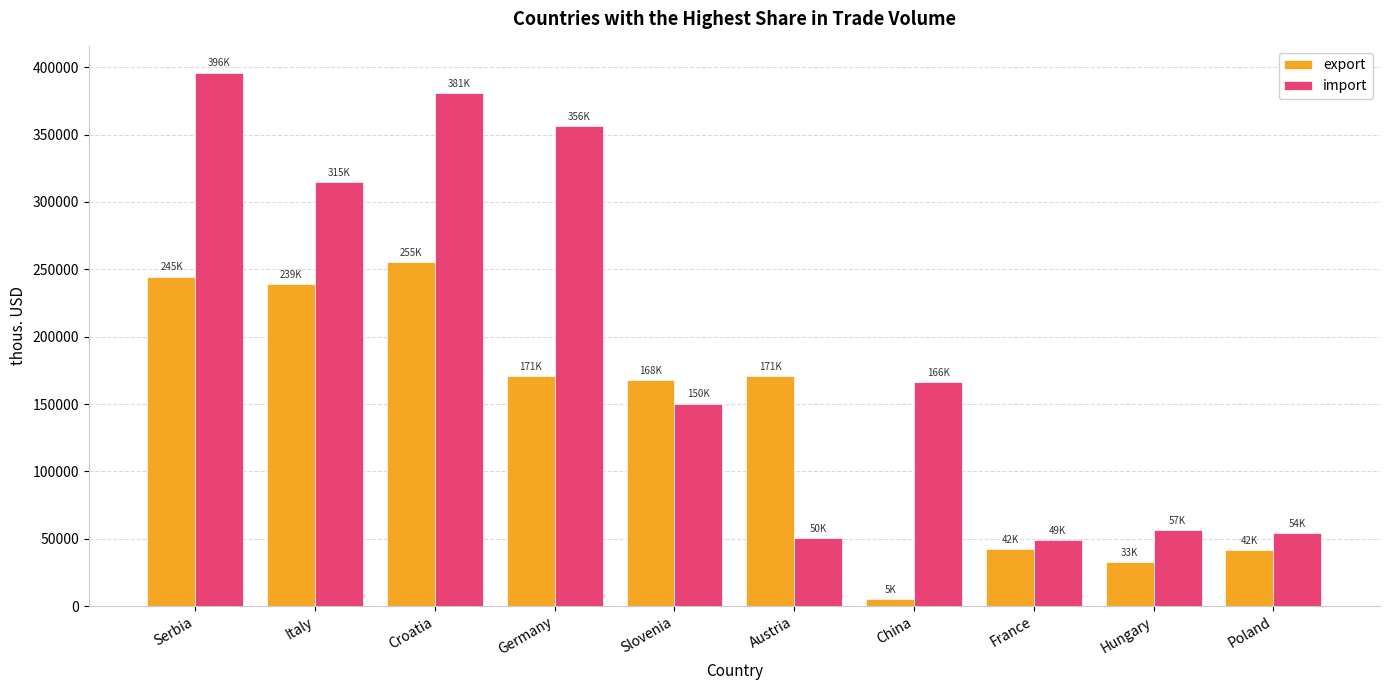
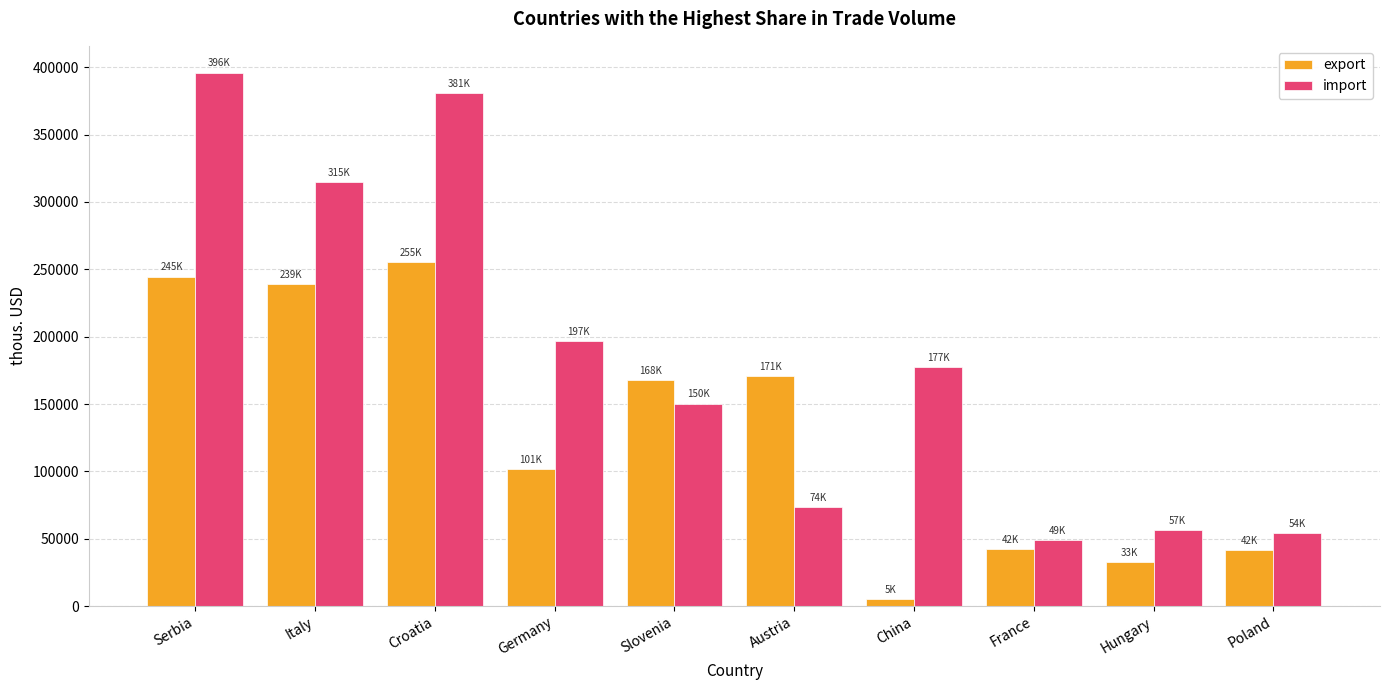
  {
    "export": {
      "Serbia": "245K",
      "Italy": "239K",
      "Croatia": "255K",
-     "Germany": "171K",
+     "Germany": "101K",
      "Slovenia": "168K",
      "Austria": "171K",
      "China": "5K",
      "France": "42K",
      "Hungary": "33K",
      "Poland": "42K"
    },
    "import": {
      "Serbia": "396K",
      "Italy": "315K",
      "Croatia": "381K",
-     "Germany": "356K",
+     "Germany": "197K",
      "Slovenia": "150K",
-     "Austria": "50K",
-     "China": "166K",
+     "Austria": "74K",
+     "China": "177K",
      "France": "49K",
      "Hungary": "57K",
      "Poland": "54K"
    }
  }
